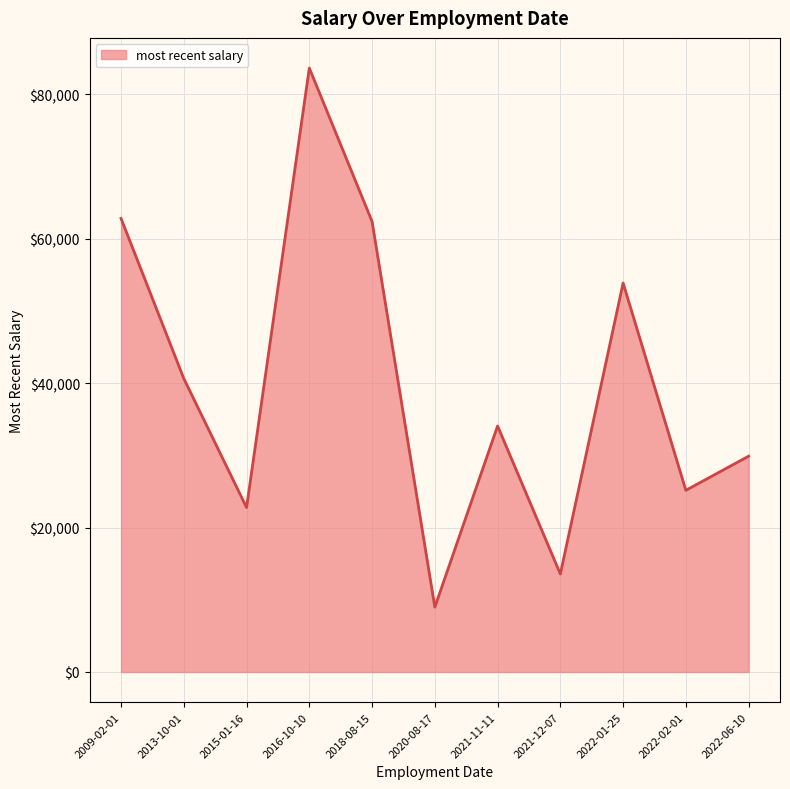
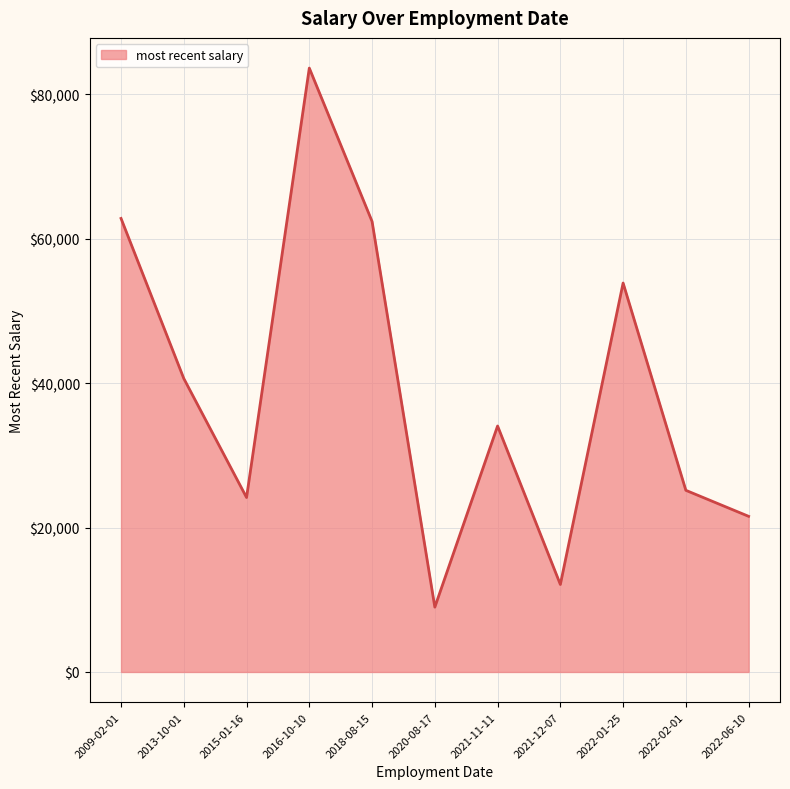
  {
    "2009-02-01": "$63,000",
    "2013-10-01": "$41,000",
-   "2015-01-16": "$23,000",
+   "2015-01-16": "$24,000",
    "2016-10-10": "$84,000",
    "2018-08-15": "$62,000",
    "2020-08-17": "$9,000",
    "2021-11-11": "$34,000",
-   "2021-12-07": "$14,000",
+   "2021-12-07": "$12,000",
    "2022-01-25": "$54,000",
    "2022-02-01": "$25,000",
-   "2022-06-10": "$30,000"
+   "2022-06-10": "$22,000"
  }
